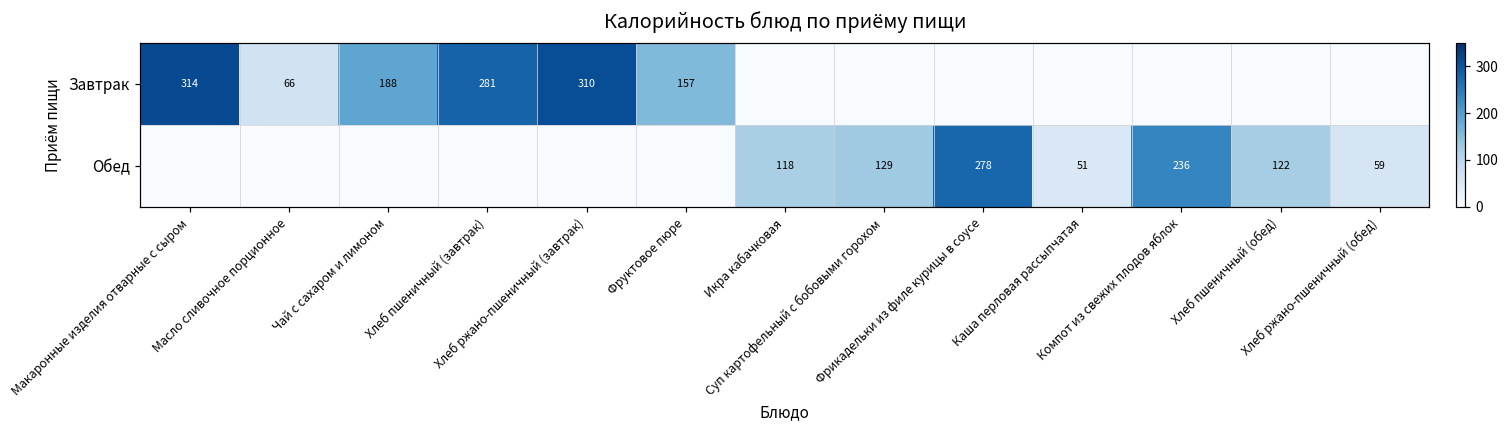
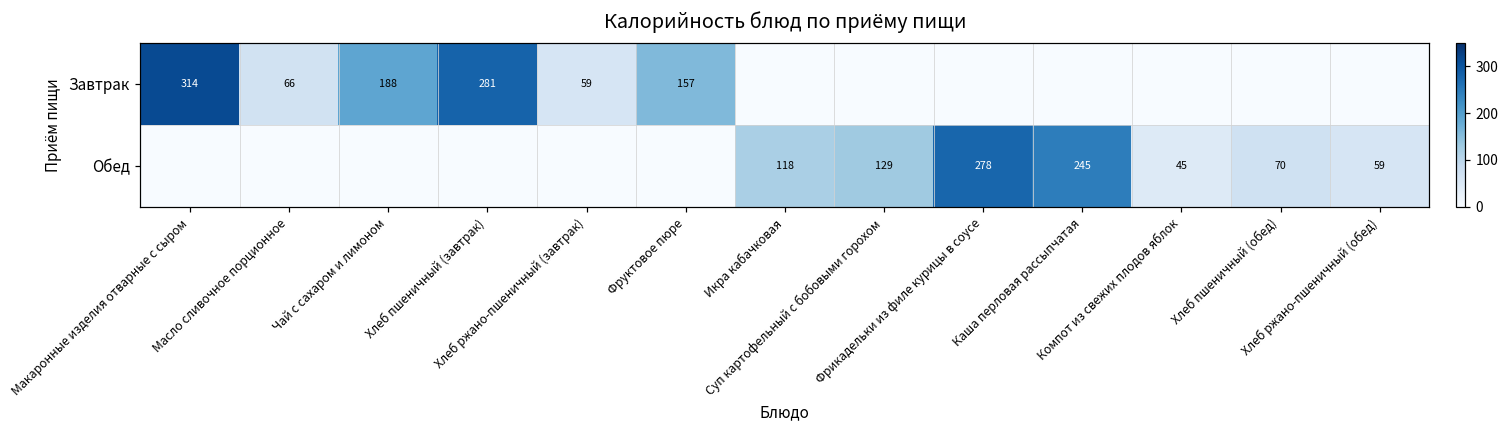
  {
    "Завтрак": {
      "Макаронные изделия отварные с сыром": 314,
      "Масло сливочное порционное": 66,
      "Чай с сахаром и лимоном": 188,
      "Хлеб пшеничный (завтрак)": 281,
-     "Хлеб ржано-пшеничный (завтрак)": 310,
+     "Хлеб ржано-пшеничный (завтрак)": 59,
      "Фруктовое пюре": 157
    },
    "Обед": {
      "Икра кабачковая": 118,
      "Суп картофельный с бобовыми горохом": 129,
      "Фрикадельки из филе курицы в соусе": 278,
-     "Каша перловая рассыпчатая": 51,
-     "Компот из свежих плодов яблок": 236,
-     "Хлеб пшеничный (обед)": 122,
+     "Каша перловая рассыпчатая": 245,
+     "Компот из свежих плодов яблок": 45,
+     "Хлеб пшеничный (обед)": 70,
      "Хлеб ржано-пшеничный (обед)": 59
    }
  }
